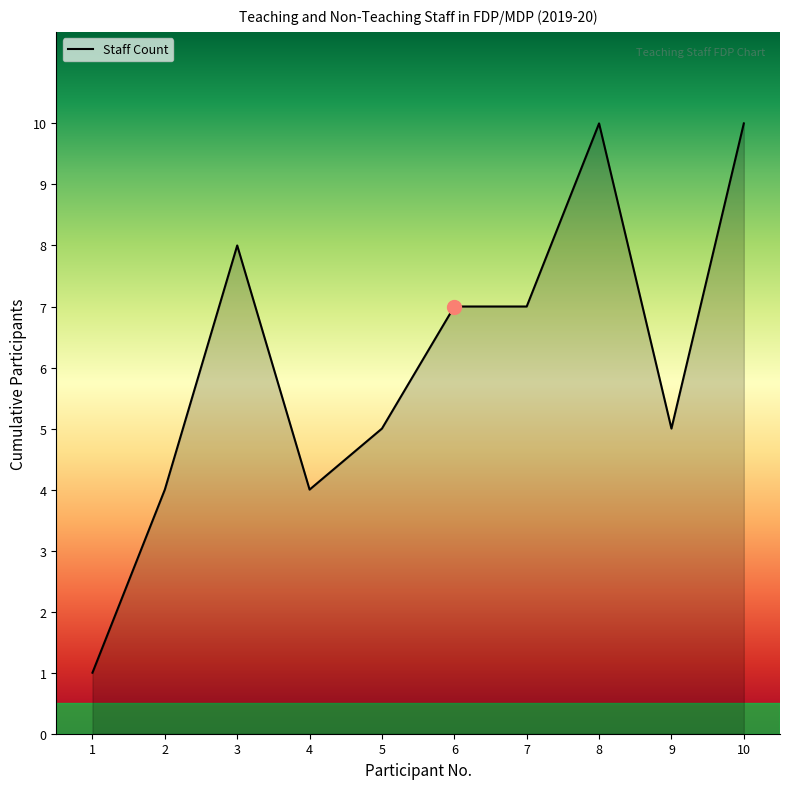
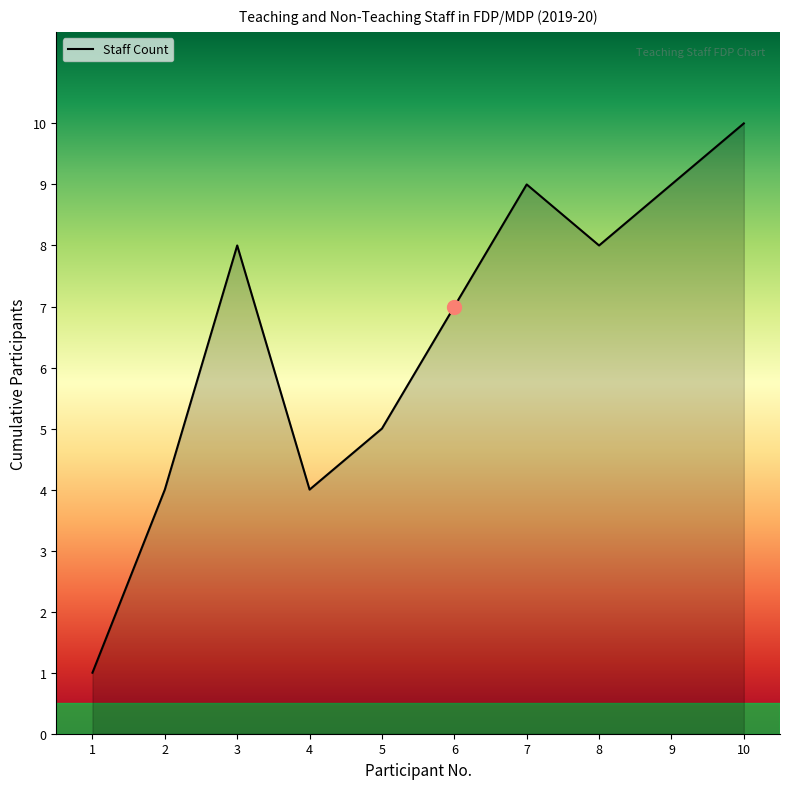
  {
    "Staff Count": {
      "1": 1,
      "2": 4,
      "3": 8,
      "4": 4,
      "5": 5,
-     "7": 7,
-     "8": 10,
-     "9": 5,
+     "7": 9,
+     "8": 8,
+     "9": 9,
      "10": 10
    }
  }
